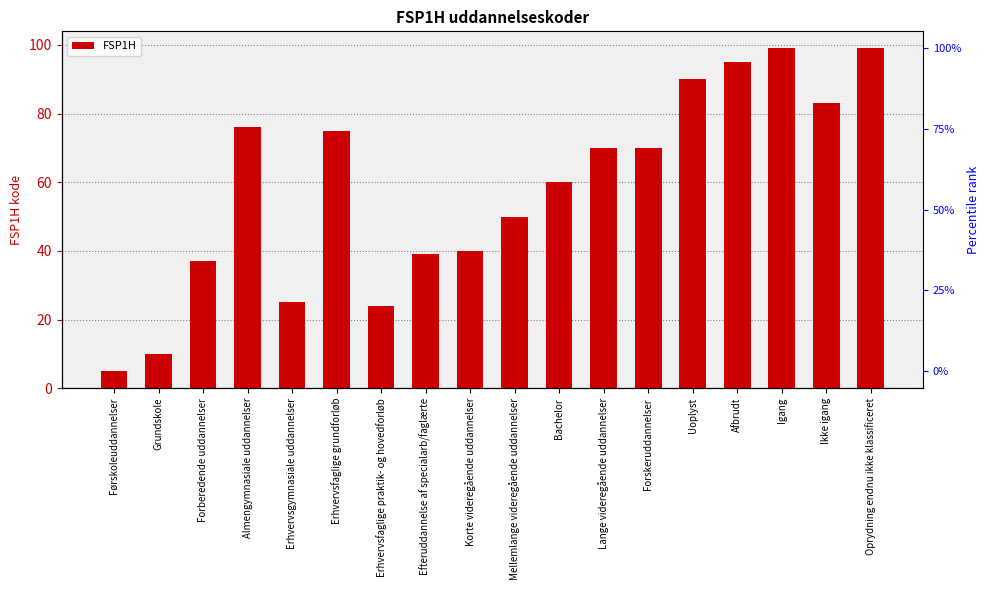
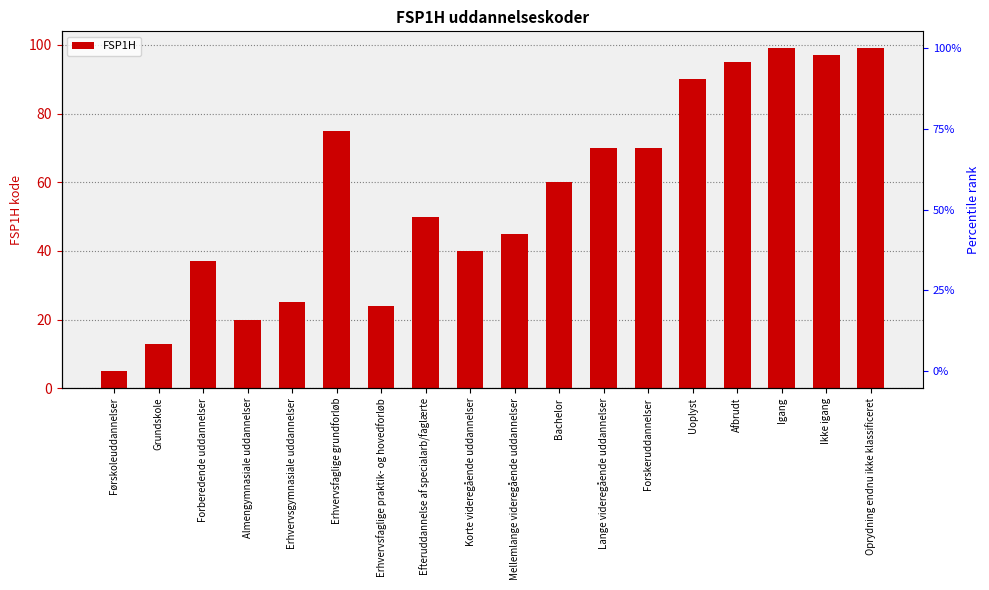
  {
    "Førskoleuddannelser": 5,
-   "Grundskole": 10,
+   "Grundskole": 13,
    "Forberedende uddannelser": 37,
-   "Almengymnasiale uddannelser": 76,
+   "Almengymnasiale uddannelser": 20,
    "Erhvervsgymnasiale uddannelser": 25,
    "Erhvervsfaglige grundforløb": 75,
    "Erhvervsfaglige praktik- og hovedforløb": 24,
-   "Efteruddannelse af specialarb/faglærte": 39,
+   "Efteruddannelse af specialarb/faglærte": 50,
    "Korte videregående uddannelser": 40,
-   "Mellemlange videregående uddannelser": 50,
+   "Mellemlange videregående uddannelser": 45,
    "Bachelor": 60,
    "Lange videregående uddannelser": 70,
    "Forskeruddannelser": 70,
    "Uoplyst": 90,
    "Afbrudt": 95,
    "Igang": 99,
-   "Ikke igang": 83,
+   "Ikke igang": 97,
    "Oprydning endnu ikke klassificeret": 99
  }
